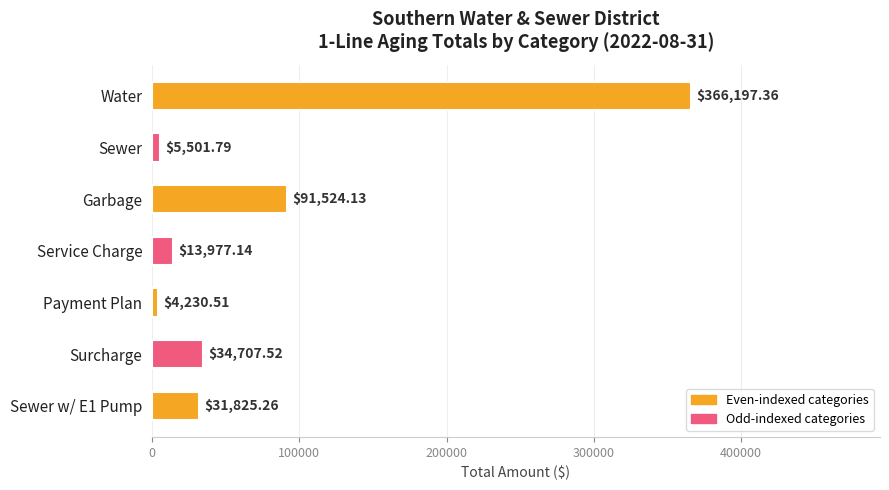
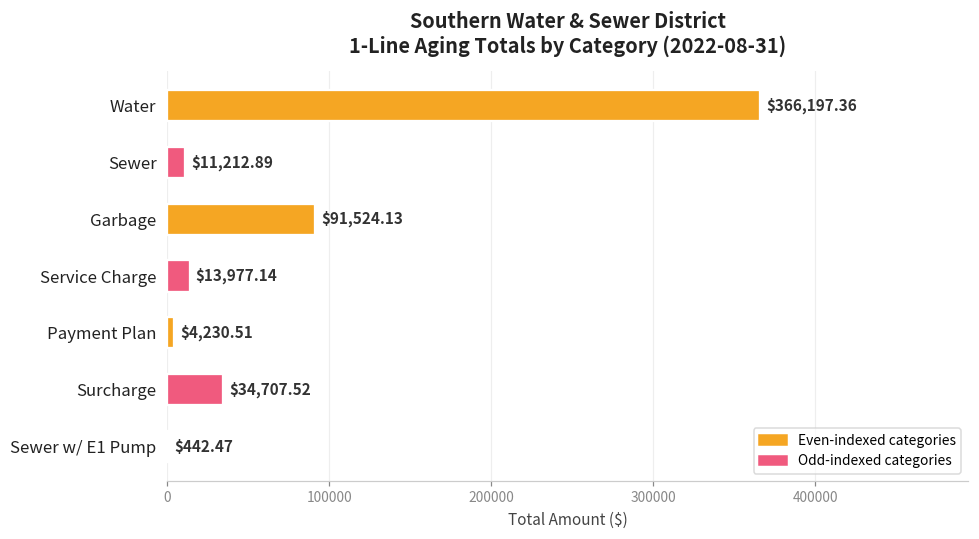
  {
    "Water": "$366,197.36",
-   "Sewer": "$5,501.79",
+   "Sewer": "$11,212.89",
    "Garbage": "$91,524.13",
    "Service Charge": "$13,977.14",
    "Payment Plan": "$4,230.51",
    "Surcharge": "$34,707.52",
-   "Sewer w/ E1 Pump": "$31,825.26"
+   "Sewer w/ E1 Pump": "$442.47"
  }
